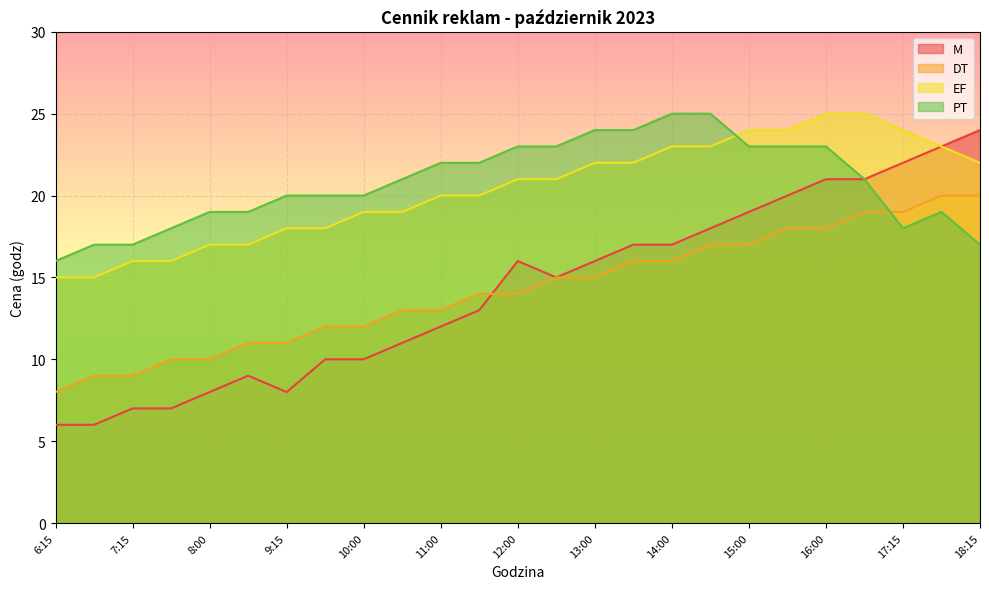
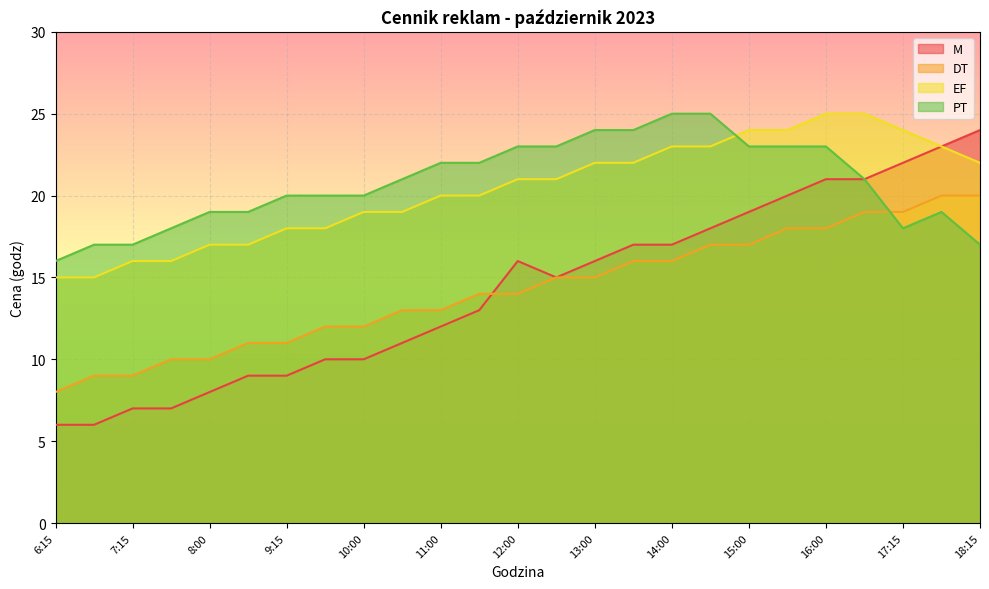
  {
    "M": {
      "6:15": 6,
      "7:15": 7,
      "8:00": 8,
-     "9:15": 8,
+     "9:15": 9,
      "10:00": 10,
      "11:00": 12,
      "12:00": 16,
      "13:00": 16,
      "14:00": 17,
      "15:00": 19,
      "16:00": 21,
      "17:15": 22,
      "18:15": 24
    },
    "PT": {
      "6:15": 16,
      "7:15": 17,
      "8:00": 19,
      "9:15": 20,
      "10:00": 20,
      "11:00": 22,
      "12:00": 23,
      "13:00": 24,
      "14:00": 25,
      "15:00": 23,
      "16:00": 23,
      "17:15": 18,
      "18:15": 17
    }
  }
